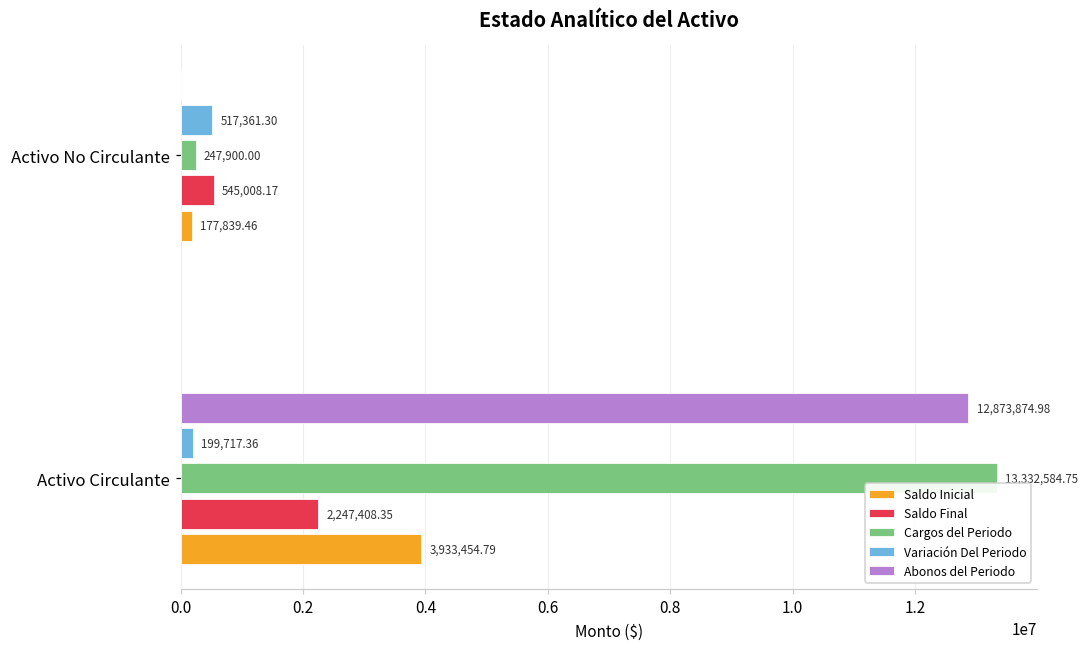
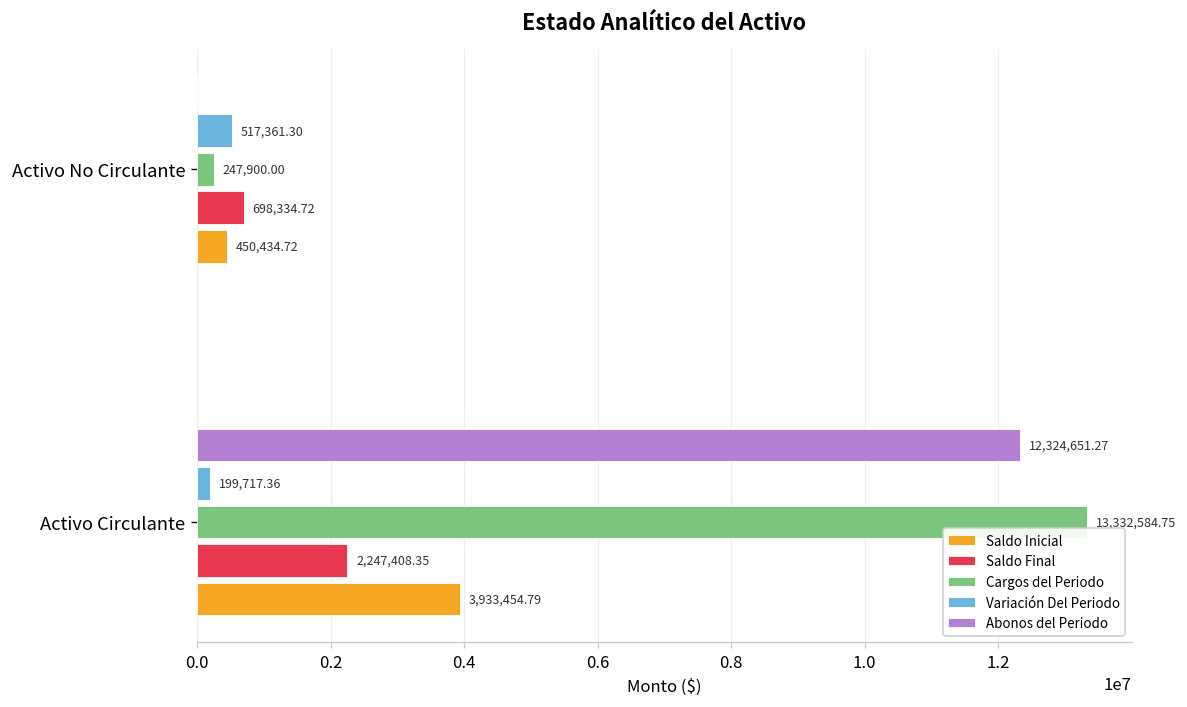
  {
    "Saldo Inicial": {
-     "Activo No Circulante": "177,839.46",
+     "Activo No Circulante": "450,434.72",
      "Activo Circulante": "3,933,454.79"
    },
    "Saldo Final": {
-     "Activo No Circulante": "545,008.17",
+     "Activo No Circulante": "698,334.72",
      "Activo Circulante": "2,247,408.35"
    },
    "Cargos del Periodo": {
      "Activo No Circulante": "247,900.00",
      "Activo Circulante": "13,332,584.75"
    },
    "Variación Del Periodo": {
      "Activo No Circulante": "517,361.30",
      "Activo Circulante": "199,717.36"
    },
    "Abonos del Periodo": {
-     "Activo Circulante": "12,873,874.98"
+     "Activo Circulante": "12,324,651.27"
    }
  }
